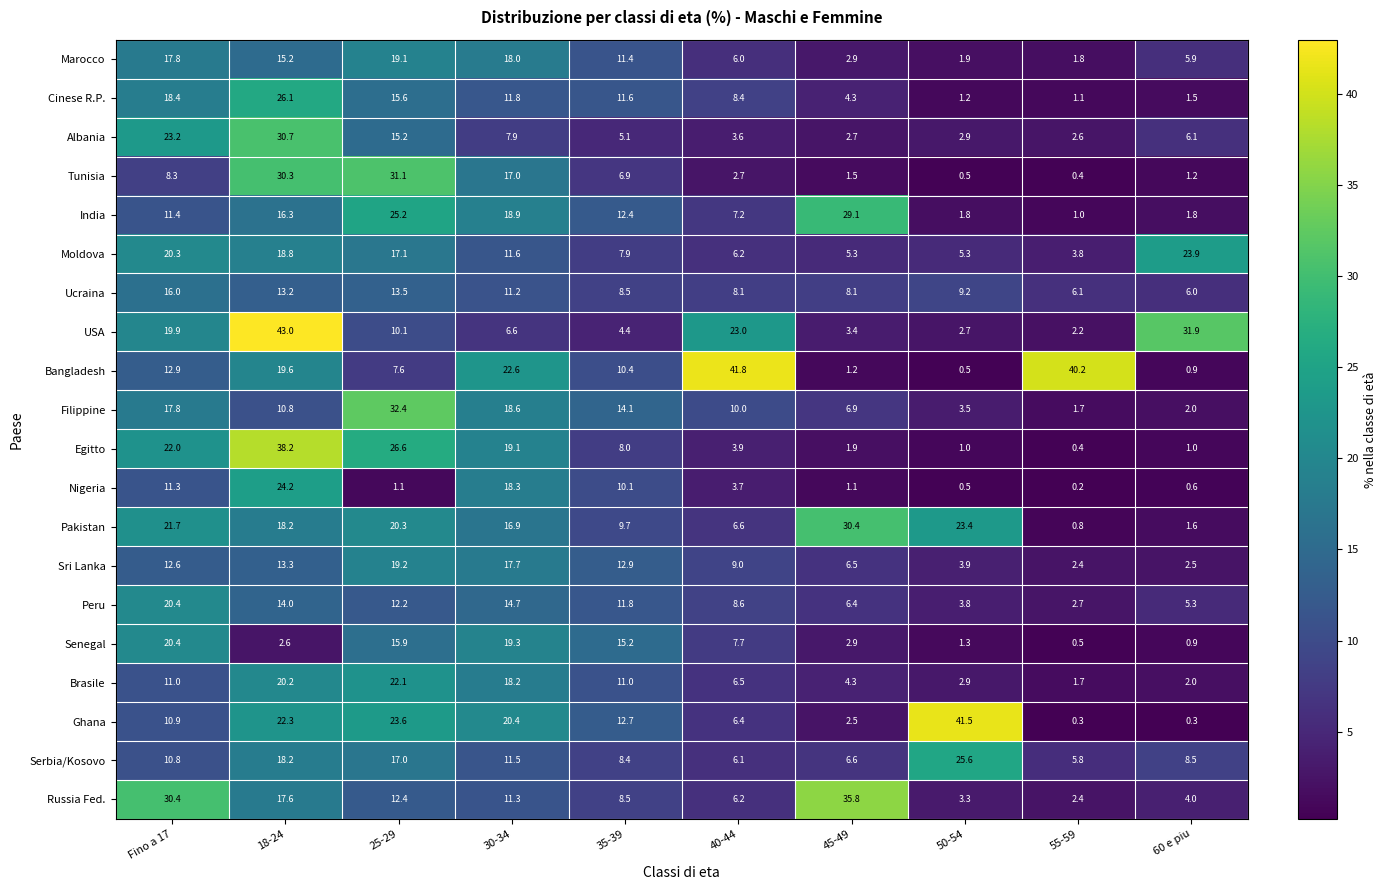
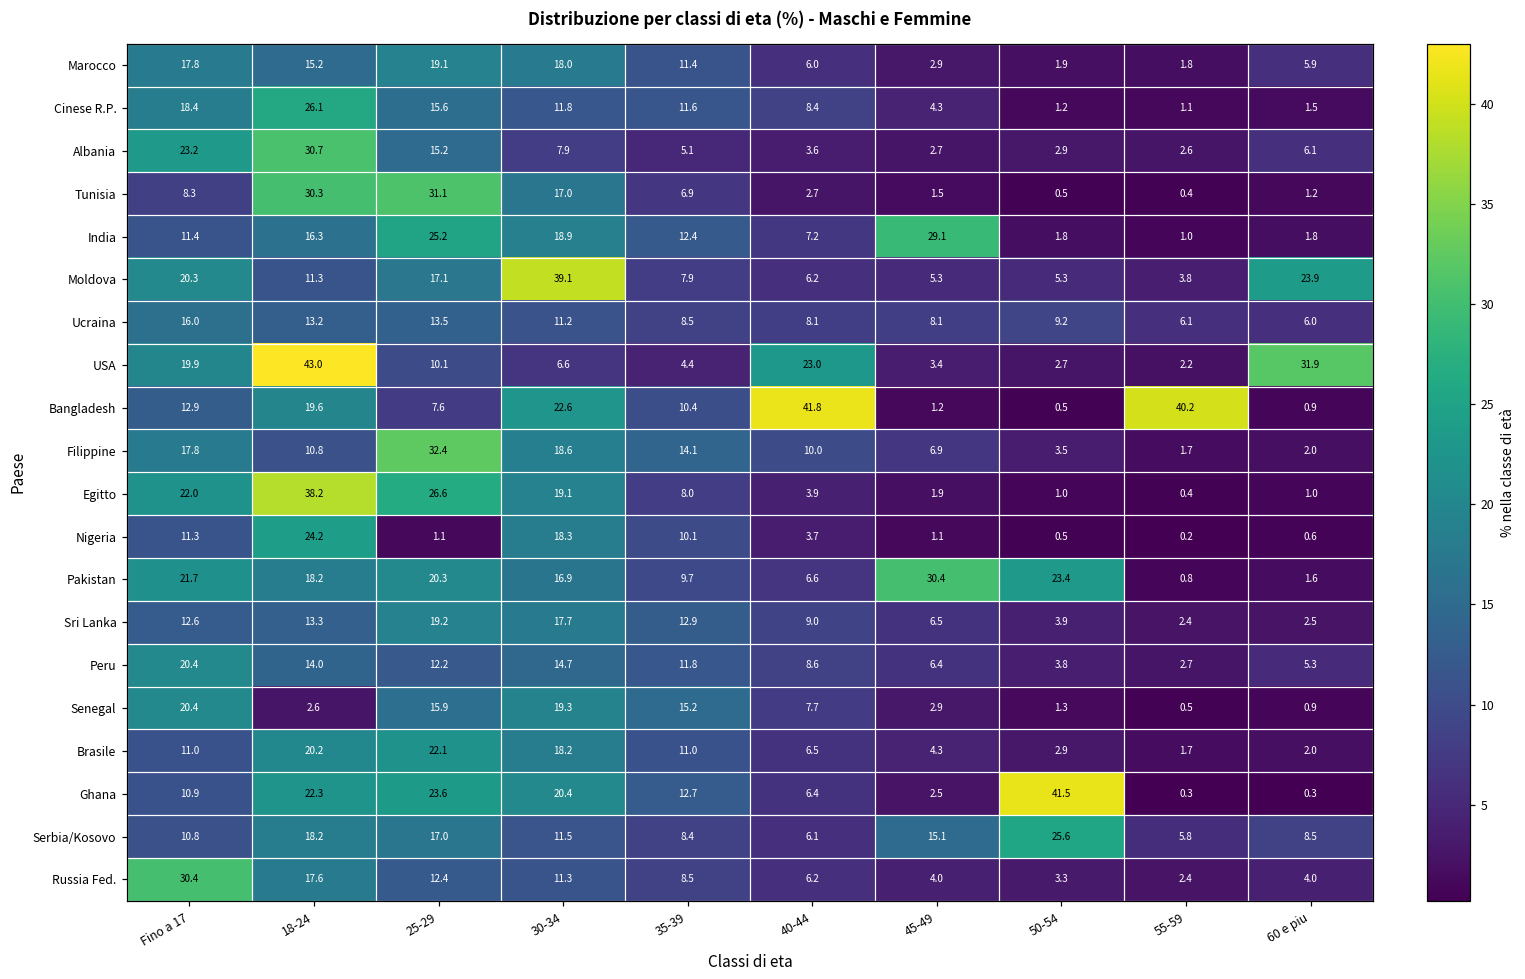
  {
    "Marocco": {
      "Fino a 17": 17.8,
      "18-24": 15.2,
      "25-29": 19.1,
      "30-34": 18.0,
      "35-39": 11.4,
      "40-44": 6.0,
      "45-49": 2.9,
      "50-54": 1.9,
      "55-59": 1.8,
      "60 e piu": 5.9
    },
    "Cinese R.P.": {
      "Fino a 17": 18.4,
      "18-24": 26.1,
      "25-29": 15.6,
      "30-34": 11.8,
      "35-39": 11.6,
      "40-44": 8.4,
      "45-49": 4.3,
      "50-54": 1.2,
      "55-59": 1.1,
      "60 e piu": 1.5
    },
    "Albania": {
      "Fino a 17": 23.2,
      "18-24": 30.7,
      "25-29": 15.2,
      "30-34": 7.9,
      "35-39": 5.1,
      "40-44": 3.6,
      "45-49": 2.7,
      "50-54": 2.9,
      "55-59": 2.6,
      "60 e piu": 6.1
    },
    "Tunisia": {
      "Fino a 17": 8.3,
      "18-24": 30.3,
      "25-29": 31.1,
      "30-34": 17.0,
      "35-39": 6.9,
      "40-44": 2.7,
      "45-49": 1.5,
      "50-54": 0.5,
      "55-59": 0.4,
      "60 e piu": 1.2
    },
    "India": {
      "Fino a 17": 11.4,
      "18-24": 16.3,
      "25-29": 25.2,
      "30-34": 18.9,
      "35-39": 12.4,
      "40-44": 7.2,
      "45-49": 29.1,
      "50-54": 1.8,
      "55-59": 1.0,
      "60 e piu": 1.8
    },
    "Moldova": {
      "Fino a 17": 20.3,
-     "18-24": 18.8,
+     "18-24": 11.3,
      "25-29": 17.1,
-     "30-34": 11.6,
+     "30-34": 39.1,
      "35-39": 7.9,
      "40-44": 6.2,
      "45-49": 5.3,
      "50-54": 5.3,
      "55-59": 3.8,
      "60 e piu": 23.9
    },
    "Ucraina": {
      "Fino a 17": 16.0,
      "18-24": 13.2,
      "25-29": 13.5,
      "30-34": 11.2,
      "35-39": 8.5,
      "40-44": 8.1,
      "45-49": 8.1,
      "50-54": 9.2,
      "55-59": 6.1,
      "60 e piu": 6.0
    },
    "USA": {
      "Fino a 17": 19.9,
      "18-24": 43.0,
      "25-29": 10.1,
      "30-34": 6.6,
      "35-39": 4.4,
      "40-44": 23.0,
      "45-49": 3.4,
      "50-54": 2.7,
      "55-59": 2.2,
      "60 e piu": 31.9
    },
    "Bangladesh": {
      "Fino a 17": 12.9,
      "18-24": 19.6,
      "25-29": 7.6,
      "30-34": 22.6,
      "35-39": 10.4,
      "40-44": 41.8,
      "45-49": 1.2,
      "50-54": 0.5,
      "55-59": 40.2,
      "60 e piu": 0.9
    },
    "Filippine": {
      "Fino a 17": 17.8,
      "18-24": 10.8,
      "25-29": 32.4,
      "30-34": 18.6,
      "35-39": 14.1,
      "40-44": 10.0,
      "45-49": 6.9,
      "50-54": 3.5,
      "55-59": 1.7,
      "60 e piu": 2.0
    },
    "Egitto": {
      "Fino a 17": 22.0,
      "18-24": 38.2,
      "25-29": 26.6,
      "30-34": 19.1,
      "35-39": 8.0,
      "40-44": 3.9,
      "45-49": 1.9,
      "50-54": 1.0,
      "55-59": 0.4,
      "60 e piu": 1.0
    },
    "Nigeria": {
      "Fino a 17": 11.3,
      "18-24": 24.2,
      "25-29": 1.1,
      "30-34": 18.3,
      "35-39": 10.1,
      "40-44": 3.7,
      "45-49": 1.1,
      "50-54": 0.5,
      "55-59": 0.2,
      "60 e piu": 0.6
    },
    "Pakistan": {
      "Fino a 17": 21.7,
      "18-24": 18.2,
      "25-29": 20.3,
      "30-34": 16.9,
      "35-39": 9.7,
      "40-44": 6.6,
      "45-49": 30.4,
      "50-54": 23.4,
      "55-59": 0.8,
      "60 e piu": 1.6
    },
    "Sri Lanka": {
      "Fino a 17": 12.6,
      "18-24": 13.3,
      "25-29": 19.2,
      "30-34": 17.7,
      "35-39": 12.9,
      "40-44": 9.0,
      "45-49": 6.5,
      "50-54": 3.9,
      "55-59": 2.4,
      "60 e piu": 2.5
    },
    "Peru": {
      "Fino a 17": 20.4,
      "18-24": 14.0,
      "25-29": 12.2,
      "30-34": 14.7,
      "35-39": 11.8,
      "40-44": 8.6,
      "45-49": 6.4,
      "50-54": 3.8,
      "55-59": 2.7,
      "60 e piu": 5.3
    },
    "Senegal": {
      "Fino a 17": 20.4,
      "18-24": 2.6,
      "25-29": 15.9,
      "30-34": 19.3,
      "35-39": 15.2,
      "40-44": 7.7,
      "45-49": 2.9,
      "50-54": 1.3,
      "55-59": 0.5,
      "60 e piu": 0.9
    },
    "Brasile": {
      "Fino a 17": 11.0,
      "18-24": 20.2,
      "25-29": 22.1,
      "30-34": 18.2,
      "35-39": 11.0,
      "40-44": 6.5,
      "45-49": 4.3,
      "50-54": 2.9,
      "55-59": 1.7,
      "60 e piu": 2.0
    },
    "Ghana": {
      "Fino a 17": 10.9,
      "18-24": 22.3,
      "25-29": 23.6,
      "30-34": 20.4,
      "35-39": 12.7,
      "40-44": 6.4,
      "45-49": 2.5,
      "50-54": 41.5,
      "55-59": 0.3,
      "60 e piu": 0.3
    },
    "Serbia/Kosovo": {
      "Fino a 17": 10.8,
      "18-24": 18.2,
      "25-29": 17.0,
      "30-34": 11.5,
      "35-39": 8.4,
      "40-44": 6.1,
-     "45-49": 6.6,
+     "45-49": 15.1,
      "50-54": 25.6,
      "55-59": 5.8,
      "60 e piu": 8.5
    },
    "Russia Fed.": {
      "Fino a 17": 30.4,
      "18-24": 17.6,
      "25-29": 12.4,
      "30-34": 11.3,
      "35-39": 8.5,
      "40-44": 6.2,
-     "45-49": 35.8,
+     "45-49": 4.0,
      "50-54": 3.3,
      "55-59": 2.4,
      "60 e piu": 4.0
    }
  }
